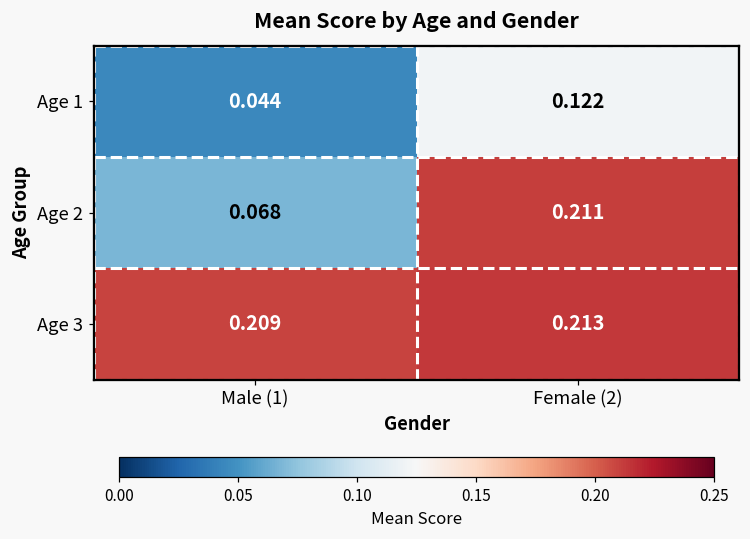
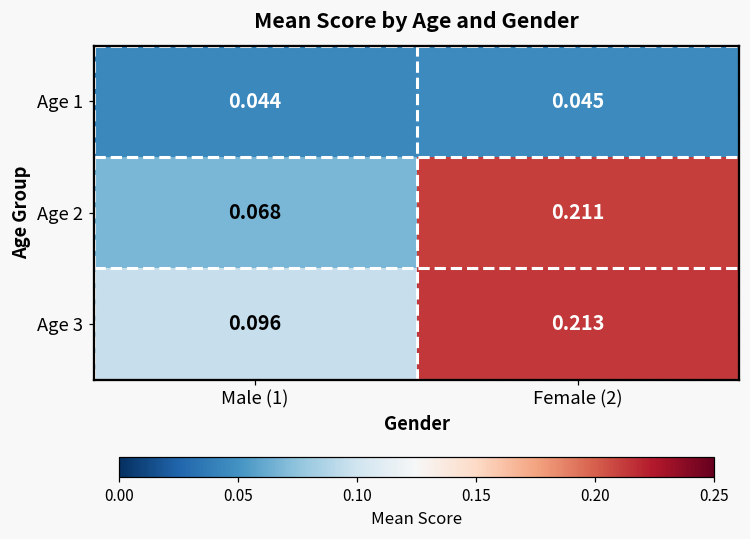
  {
    "Age 1": {
      "Male (1)": 0.044,
-     "Female (2)": 0.122
+     "Female (2)": 0.045
    },
    "Age 2": {
      "Male (1)": 0.068,
      "Female (2)": 0.211
    },
    "Age 3": {
-     "Male (1)": 0.209,
+     "Male (1)": 0.096,
      "Female (2)": 0.213
    }
  }
